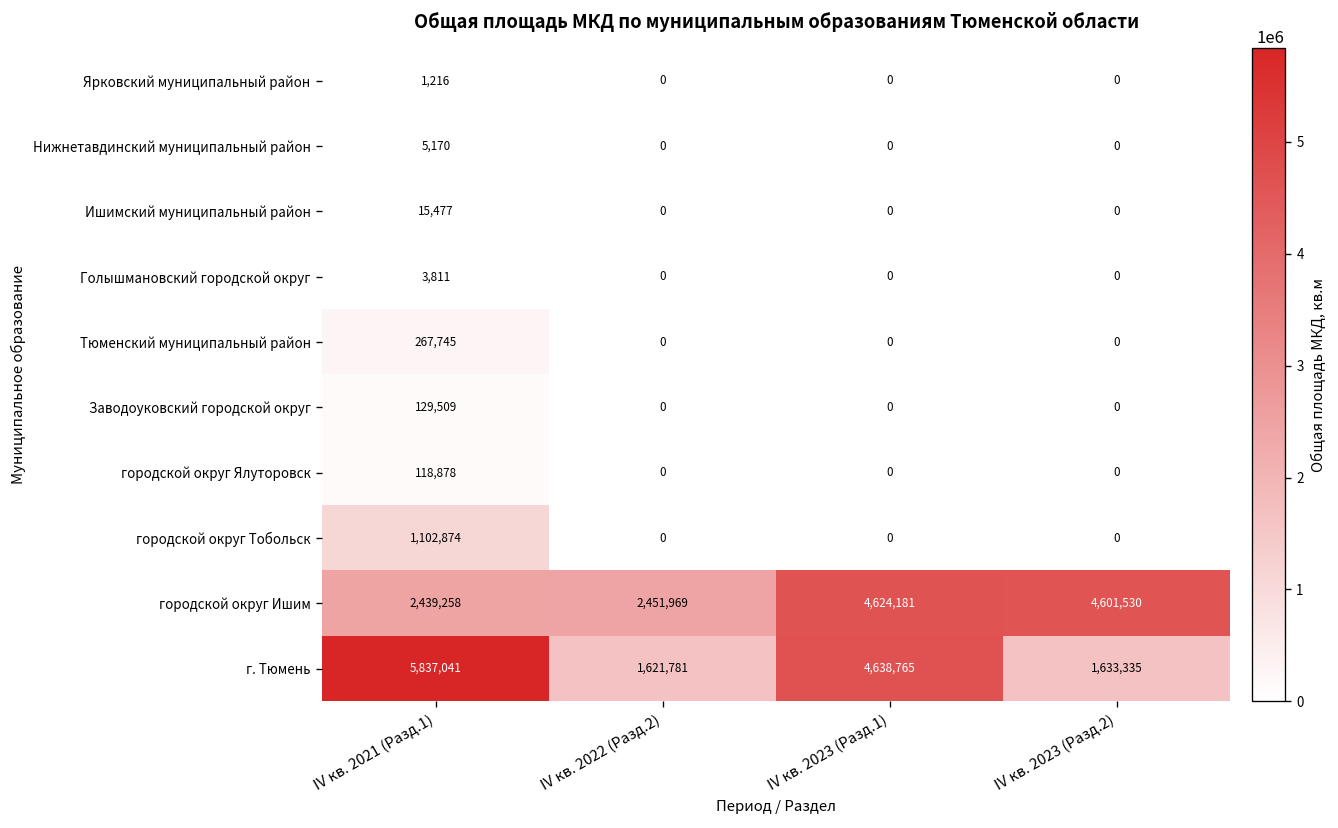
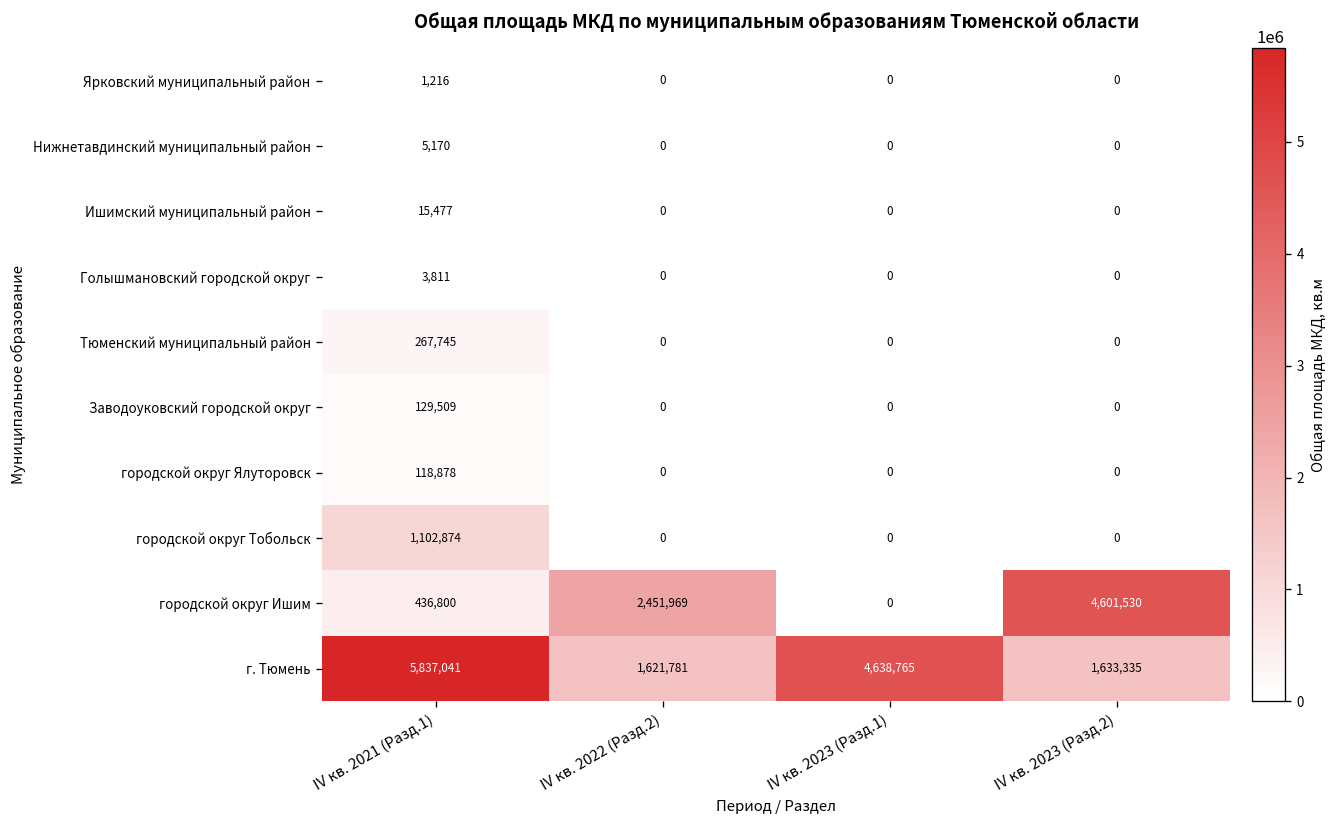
  {
    "Ярковский муниципальный район": {
      "IV кв. 2021 (Разд.1)": "1,216",
      "IV кв. 2022 (Разд.2)": "0",
      "IV кв. 2023 (Разд.1)": "0",
      "IV кв. 2023 (Разд.2)": "0"
    },
    "Нижнетавдинский муниципальный район": {
      "IV кв. 2021 (Разд.1)": "5,170",
      "IV кв. 2022 (Разд.2)": "0",
      "IV кв. 2023 (Разд.1)": "0",
      "IV кв. 2023 (Разд.2)": "0"
    },
    "Ишимский муниципальный район": {
      "IV кв. 2021 (Разд.1)": "15,477",
      "IV кв. 2022 (Разд.2)": "0",
      "IV кв. 2023 (Разд.1)": "0",
      "IV кв. 2023 (Разд.2)": "0"
    },
    "Голышмановский городской округ": {
      "IV кв. 2021 (Разд.1)": "3,811",
      "IV кв. 2022 (Разд.2)": "0",
      "IV кв. 2023 (Разд.1)": "0",
      "IV кв. 2023 (Разд.2)": "0"
    },
    "Тюменский муниципальный район": {
      "IV кв. 2021 (Разд.1)": "267,745",
      "IV кв. 2022 (Разд.2)": "0",
      "IV кв. 2023 (Разд.1)": "0",
      "IV кв. 2023 (Разд.2)": "0"
    },
    "Заводоуковский городской округ": {
      "IV кв. 2021 (Разд.1)": "129,509",
      "IV кв. 2022 (Разд.2)": "0",
      "IV кв. 2023 (Разд.1)": "0",
      "IV кв. 2023 (Разд.2)": "0"
    },
    "городской округ Ялуторовск": {
      "IV кв. 2021 (Разд.1)": "118,878",
      "IV кв. 2022 (Разд.2)": "0",
      "IV кв. 2023 (Разд.1)": "0",
      "IV кв. 2023 (Разд.2)": "0"
    },
    "городской округ Тобольск": {
      "IV кв. 2021 (Разд.1)": "1,102,874",
      "IV кв. 2022 (Разд.2)": "0",
      "IV кв. 2023 (Разд.1)": "0",
      "IV кв. 2023 (Разд.2)": "0"
    },
    "городской округ Ишим": {
-     "IV кв. 2021 (Разд.1)": "2,439,258",
+     "IV кв. 2021 (Разд.1)": "436,800",
      "IV кв. 2022 (Разд.2)": "2,451,969",
-     "IV кв. 2023 (Разд.1)": "4,624,181",
+     "IV кв. 2023 (Разд.1)": "0",
      "IV кв. 2023 (Разд.2)": "4,601,530"
    },
    "г. Тюмень": {
      "IV кв. 2021 (Разд.1)": "5,837,041",
      "IV кв. 2022 (Разд.2)": "1,621,781",
      "IV кв. 2023 (Разд.1)": "4,638,765",
      "IV кв. 2023 (Разд.2)": "1,633,335"
    }
  }
